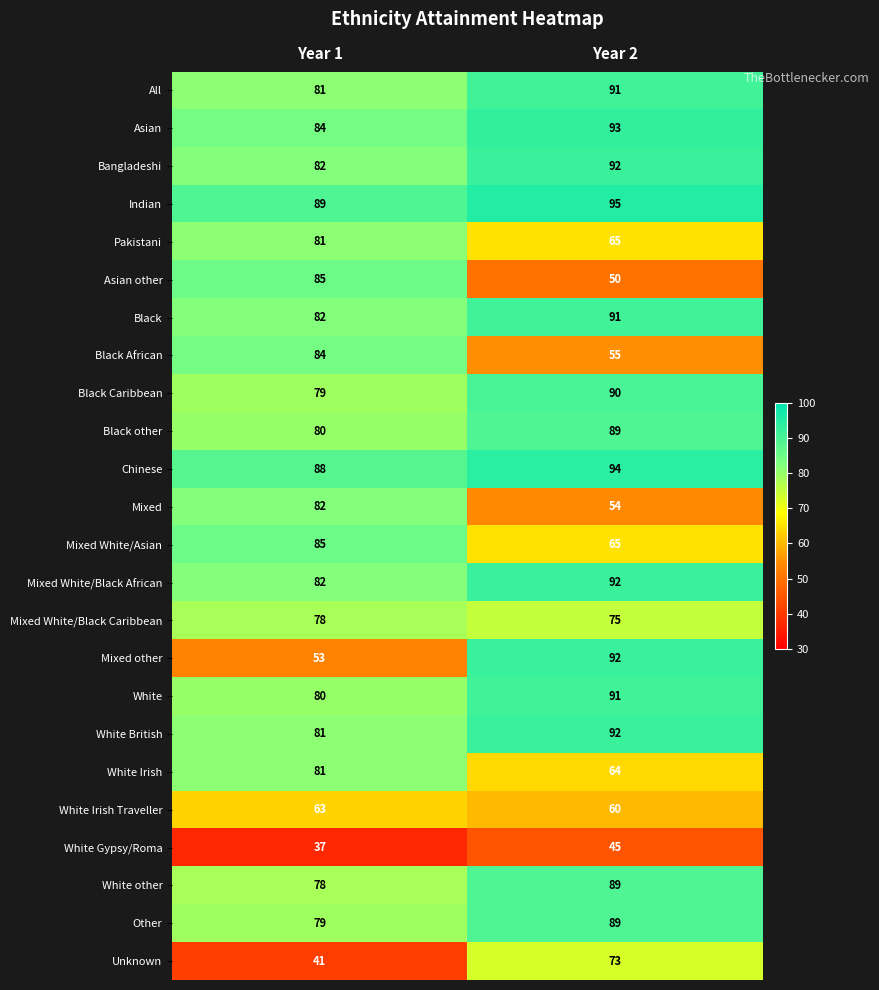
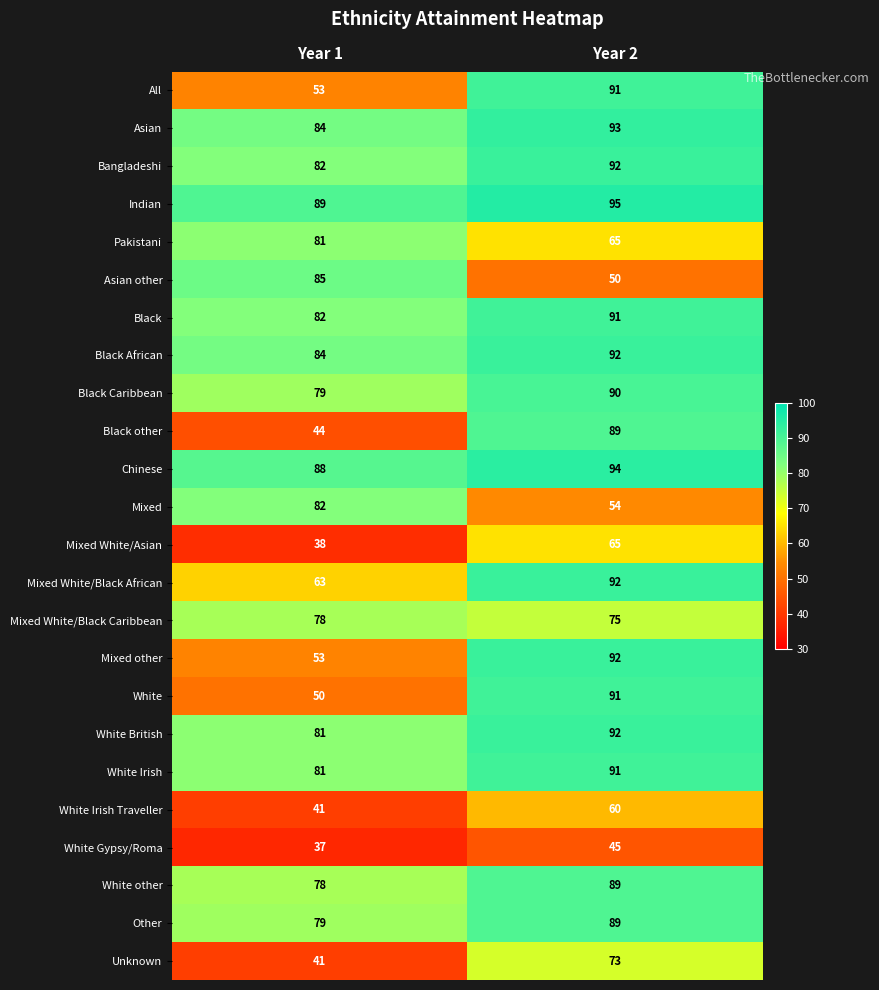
  {
    "All": {
-     "Year 1": 81,
+     "Year 1": 53,
      "Year 2": 91
    },
    "Asian": {
      "Year 1": 84,
      "Year 2": 93
    },
    "Bangladeshi": {
      "Year 1": 82,
      "Year 2": 92
    },
    "Indian": {
      "Year 1": 89,
      "Year 2": 95
    },
    "Pakistani": {
      "Year 1": 81,
      "Year 2": 65
    },
    "Asian other": {
      "Year 1": 85,
      "Year 2": 50
    },
    "Black": {
      "Year 1": 82,
      "Year 2": 91
    },
    "Black African": {
      "Year 1": 84,
-     "Year 2": 55
+     "Year 2": 92
    },
    "Black Caribbean": {
      "Year 1": 79,
      "Year 2": 90
    },
    "Black other": {
-     "Year 1": 80,
+     "Year 1": 44,
      "Year 2": 89
    },
    "Chinese": {
      "Year 1": 88,
      "Year 2": 94
    },
    "Mixed": {
      "Year 1": 82,
      "Year 2": 54
    },
    "Mixed White/Asian": {
-     "Year 1": 85,
+     "Year 1": 38,
      "Year 2": 65
    },
    "Mixed White/Black African": {
-     "Year 1": 82,
+     "Year 1": 63,
      "Year 2": 92
    },
    "Mixed White/Black Caribbean": {
      "Year 1": 78,
      "Year 2": 75
    },
    "Mixed other": {
      "Year 1": 53,
      "Year 2": 92
    },
    "White": {
-     "Year 1": 80,
+     "Year 1": 50,
      "Year 2": 91
    },
    "White British": {
      "Year 1": 81,
      "Year 2": 92
    },
    "White Irish": {
      "Year 1": 81,
-     "Year 2": 64
+     "Year 2": 91
    },
    "White Irish Traveller": {
-     "Year 1": 63,
+     "Year 1": 41,
      "Year 2": 60
    },
    "White Gypsy/Roma": {
      "Year 1": 37,
      "Year 2": 45
    },
    "White other": {
      "Year 1": 78,
      "Year 2": 89
    },
    "Other": {
      "Year 1": 79,
      "Year 2": 89
    },
    "Unknown": {
      "Year 1": 41,
      "Year 2": 73
    }
  }
